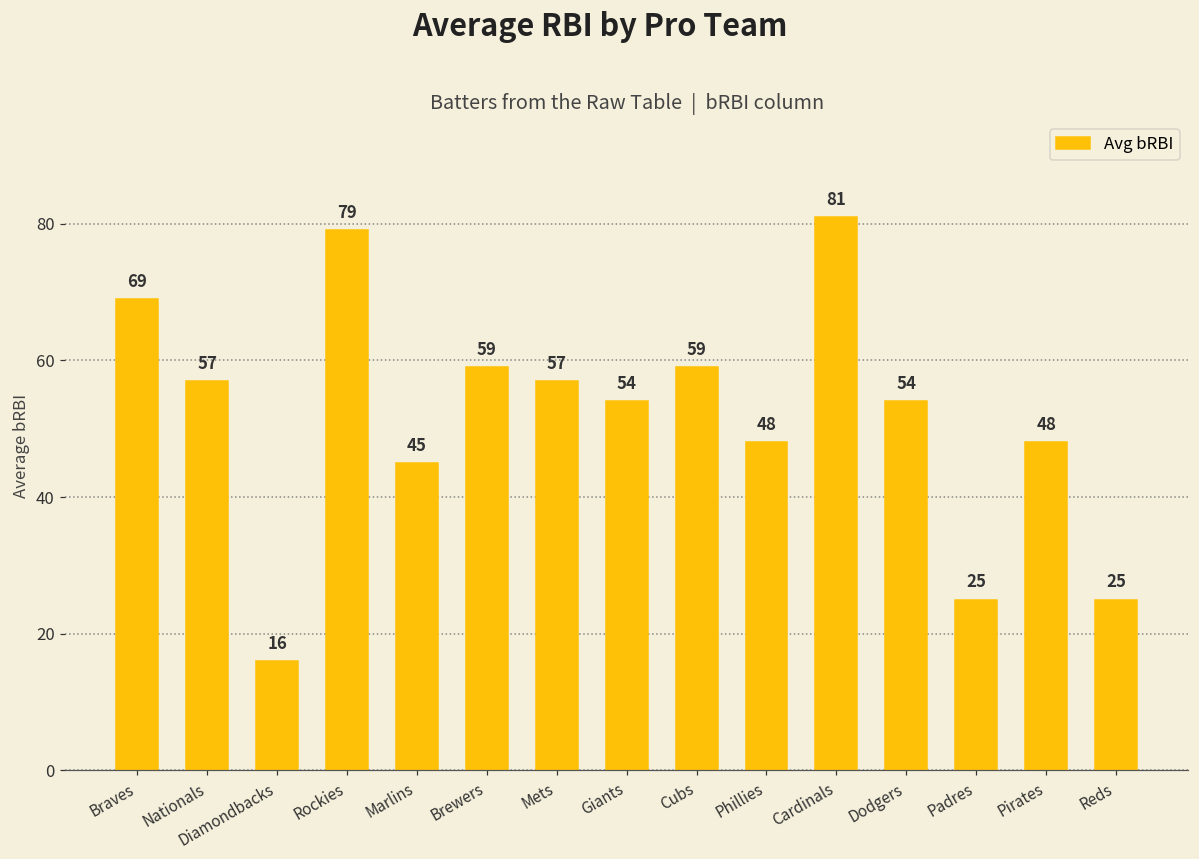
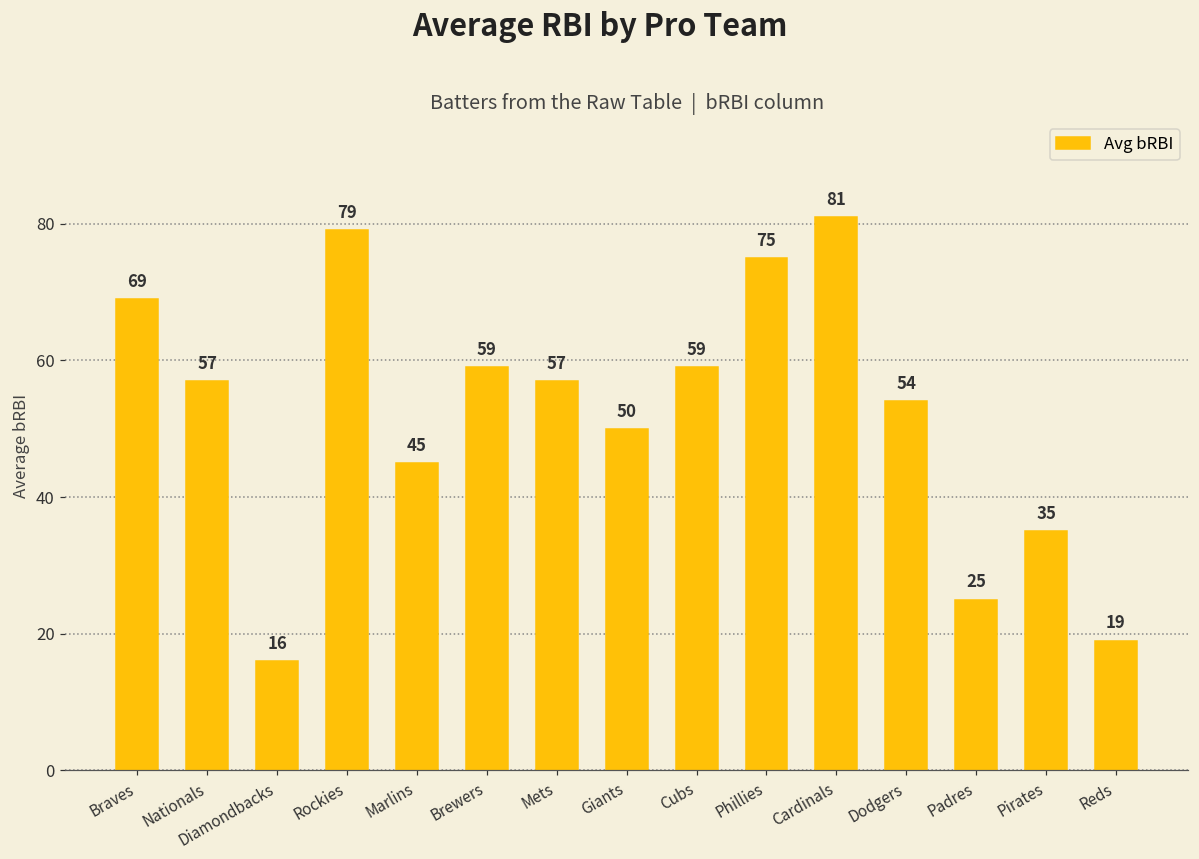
  {
    "Braves": 69,
    "Nationals": 57,
    "Diamondbacks": 16,
    "Rockies": 79,
    "Marlins": 45,
    "Brewers": 59,
    "Mets": 57,
-   "Giants": 54,
+   "Giants": 50,
    "Cubs": 59,
-   "Phillies": 48,
+   "Phillies": 75,
    "Cardinals": 81,
    "Dodgers": 54,
    "Padres": 25,
-   "Pirates": 48,
-   "Reds": 25
+   "Pirates": 35,
+   "Reds": 19
  }
